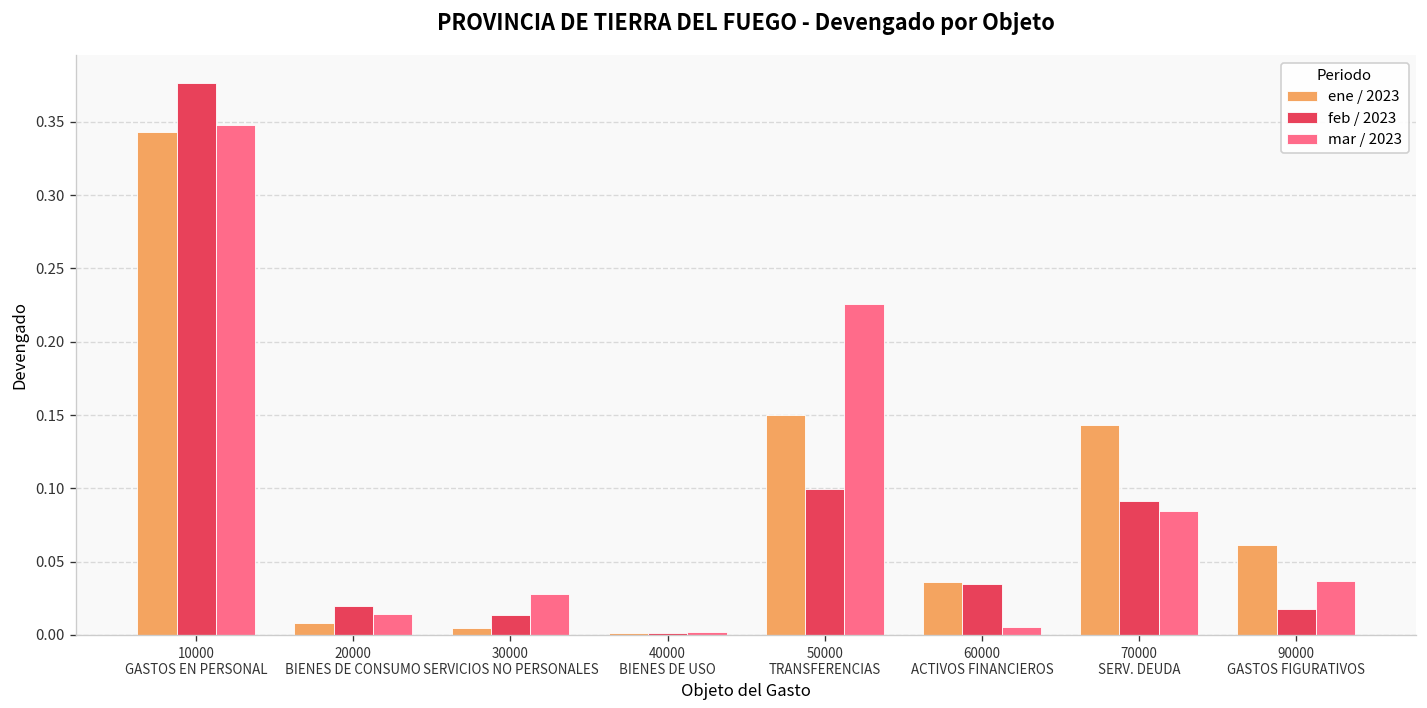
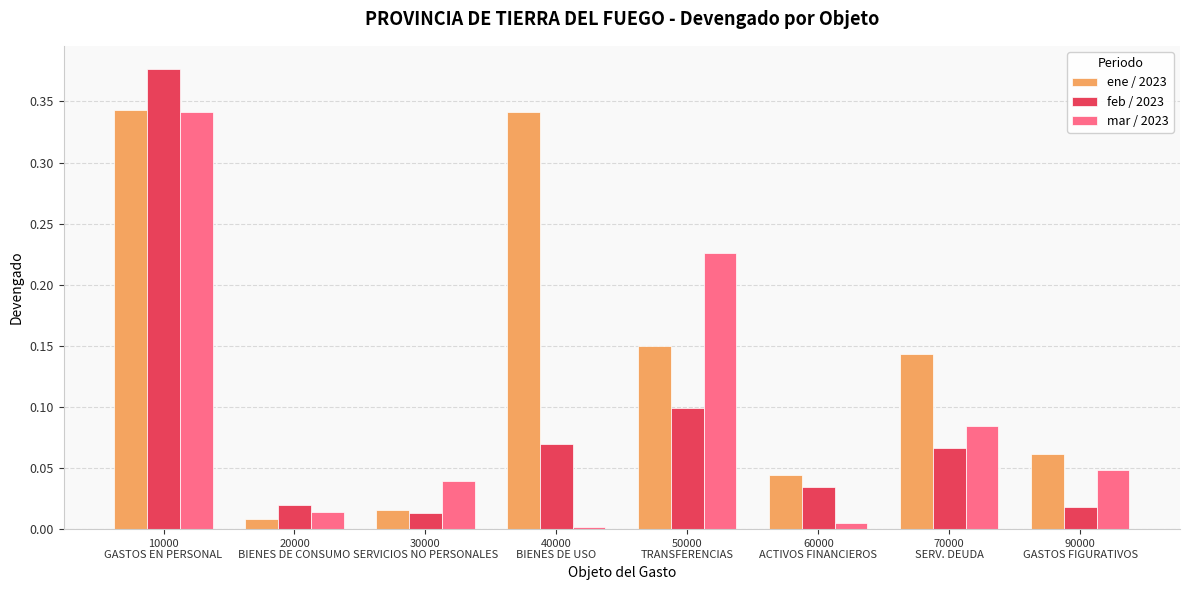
  {
    "ene / 2023": {
      "10000 GASTOS EN PERSONAL": 0.343,
      "20000 BIENES DE CONSUMO": 0.008,
-     "30000 SERVICIOS NO PERSONALES": 0.005,
-     "40000 BIENES DE USO": 0.001,
+     "30000 SERVICIOS NO PERSONALES": 0.016,
+     "40000 BIENES DE USO": 0.342,
      "50000 TRANSFERENCIAS": 0.150,
-     "60000 ACTIVOS FINANCIEROS": 0.036,
+     "60000 ACTIVOS FINANCIEROS": 0.044,
      "70000 SERV. DEUDA": 0.143,
      "90000 GASTOS FIGURATIVOS": 0.061
    },
    "feb / 2023": {
      "10000 GASTOS EN PERSONAL": 0.377,
      "20000 BIENES DE CONSUMO": 0.020,
      "30000 SERVICIOS NO PERSONALES": 0.014,
-     "40000 BIENES DE USO": 0.002,
+     "40000 BIENES DE USO": 0.070,
      "50000 TRANSFERENCIAS": 0.099,
      "60000 ACTIVOS FINANCIEROS": 0.035,
-     "70000 SERV. DEUDA": 0.091,
+     "70000 SERV. DEUDA": 0.067,
      "90000 GASTOS FIGURATIVOS": 0.018
    },
    "mar / 2023": {
-     "10000 GASTOS EN PERSONAL": 0.348,
+     "10000 GASTOS EN PERSONAL": 0.341,
      "20000 BIENES DE CONSUMO": 0.014,
-     "30000 SERVICIOS NO PERSONALES": 0.028,
+     "30000 SERVICIOS NO PERSONALES": 0.039,
      "50000 TRANSFERENCIAS": 0.226,
      "60000 ACTIVOS FINANCIEROS": 0.005,
      "70000 SERV. DEUDA": 0.085,
-     "90000 GASTOS FIGURATIVOS": 0.037
+     "90000 GASTOS FIGURATIVOS": 0.049
    }
  }
